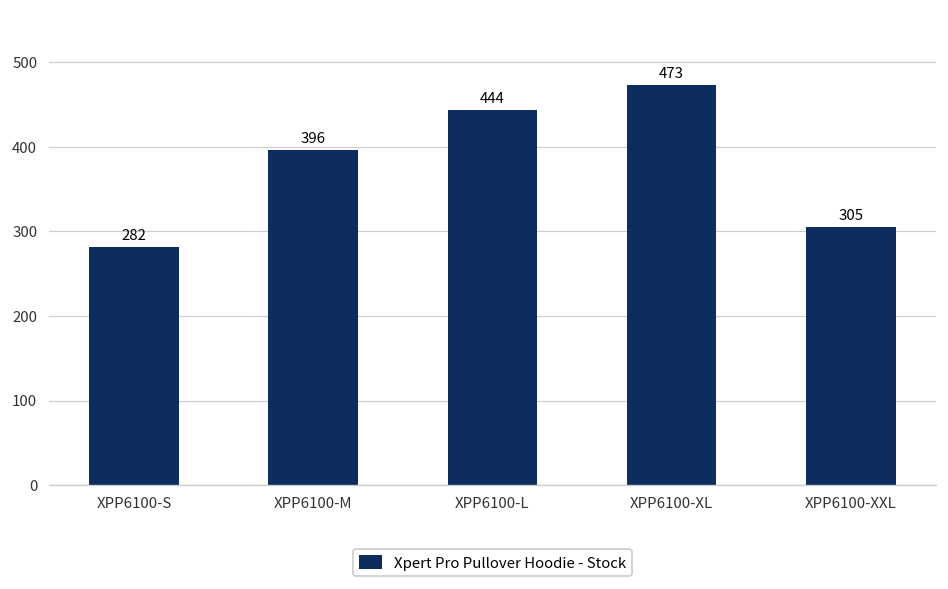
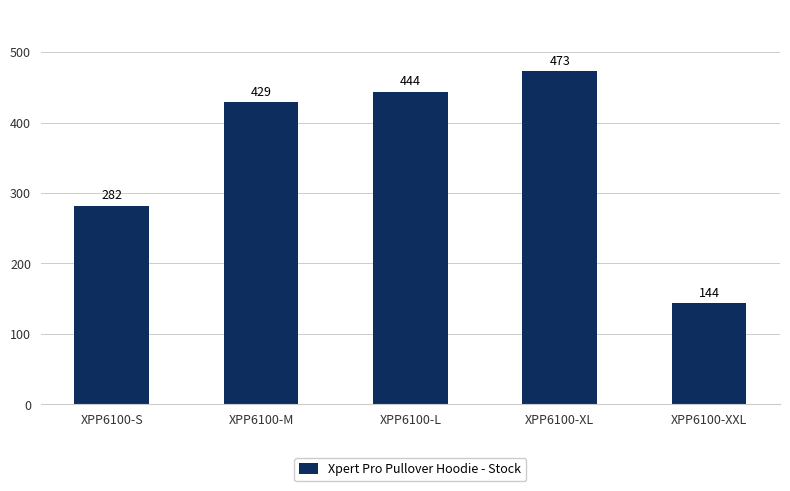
  {
    "XPP6100-S": 282,
-   "XPP6100-M": 396,
+   "XPP6100-M": 429,
    "XPP6100-L": 444,
    "XPP6100-XL": 473,
-   "XPP6100-XXL": 305
+   "XPP6100-XXL": 144
  }
